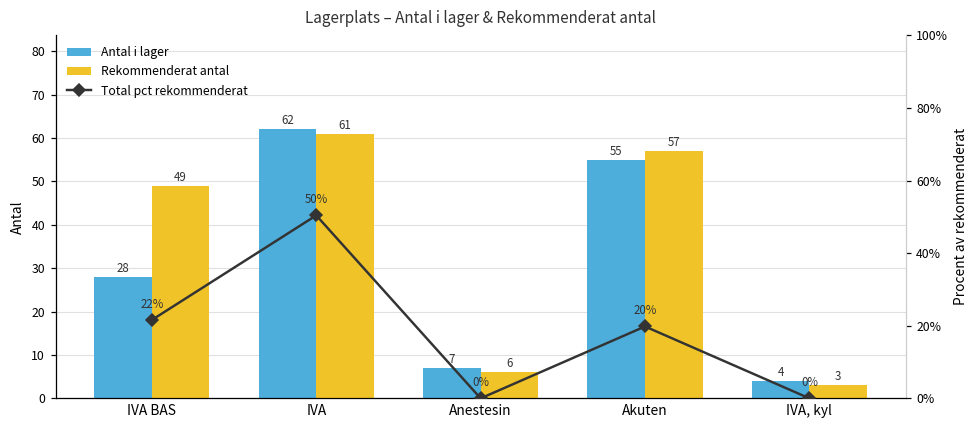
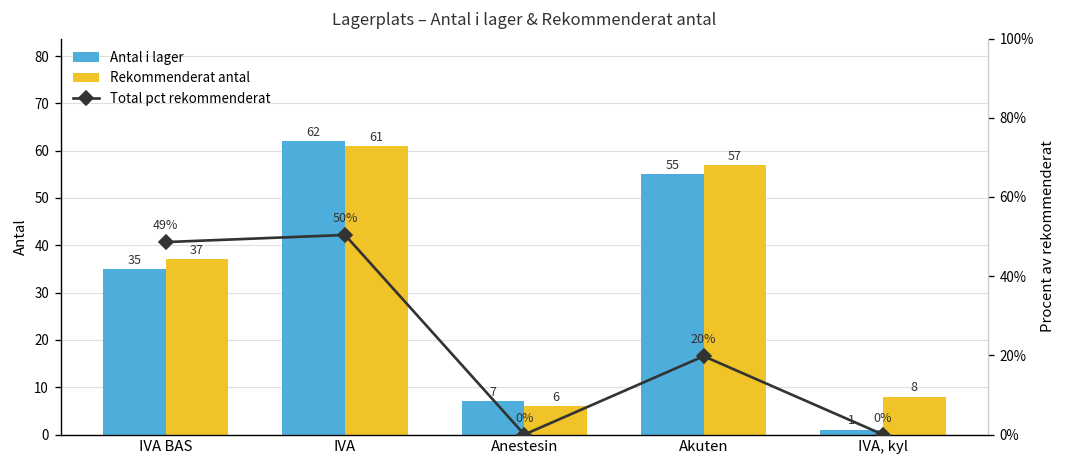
  {
    "Antal i lager": {
-     "IVA BAS": "28",
+     "IVA BAS": "35",
      "IVA": "62",
      "Anestesin": "7",
      "Akuten": "55",
-     "IVA, kyl": "4"
+     "IVA, kyl": "1"
    },
    "Rekommenderat antal": {
-     "IVA BAS": "49",
+     "IVA BAS": "37",
      "IVA": "61",
      "Anestesin": "6",
      "Akuten": "57",
-     "IVA, kyl": "3"
+     "IVA, kyl": "8"
    },
    "Total pct rekommenderat": {
-     "IVA BAS": "22%",
+     "IVA BAS": "49%",
      "IVA": "50%",
      "Anestesin": "0%",
      "Akuten": "20%",
      "IVA, kyl": "0%"
    }
  }
